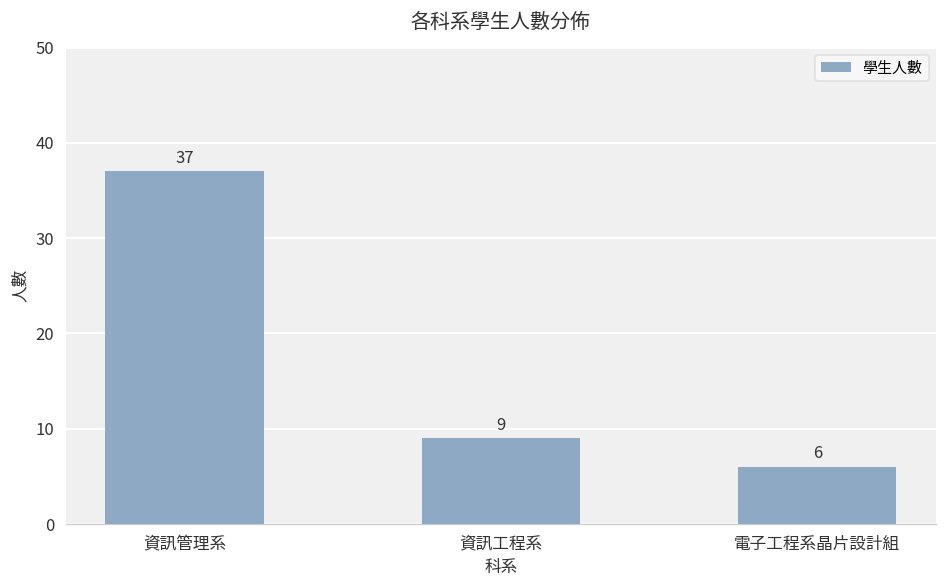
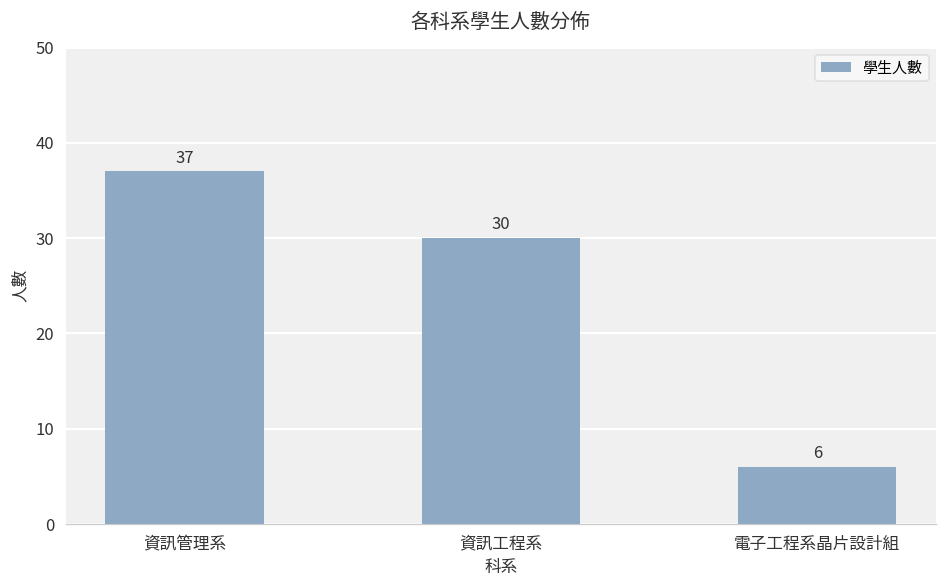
  {
    "資訊管理系": 37,
-   "資訊工程系": 9,
+   "資訊工程系": 30,
    "電子工程系晶片設計組": 6
  }
